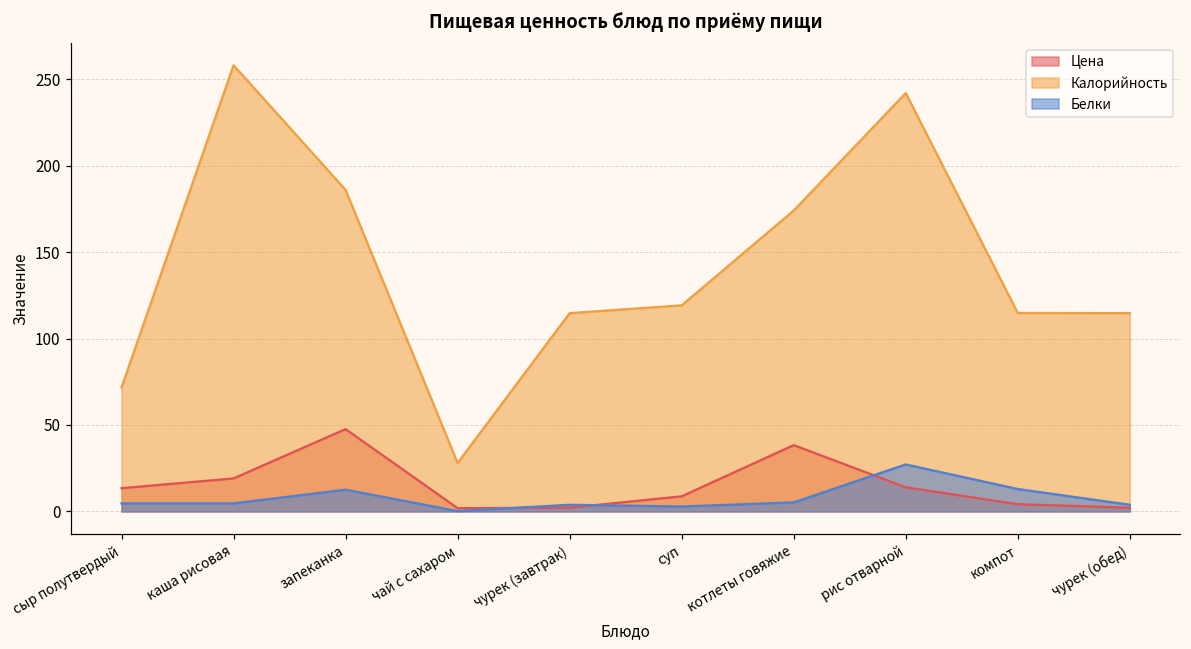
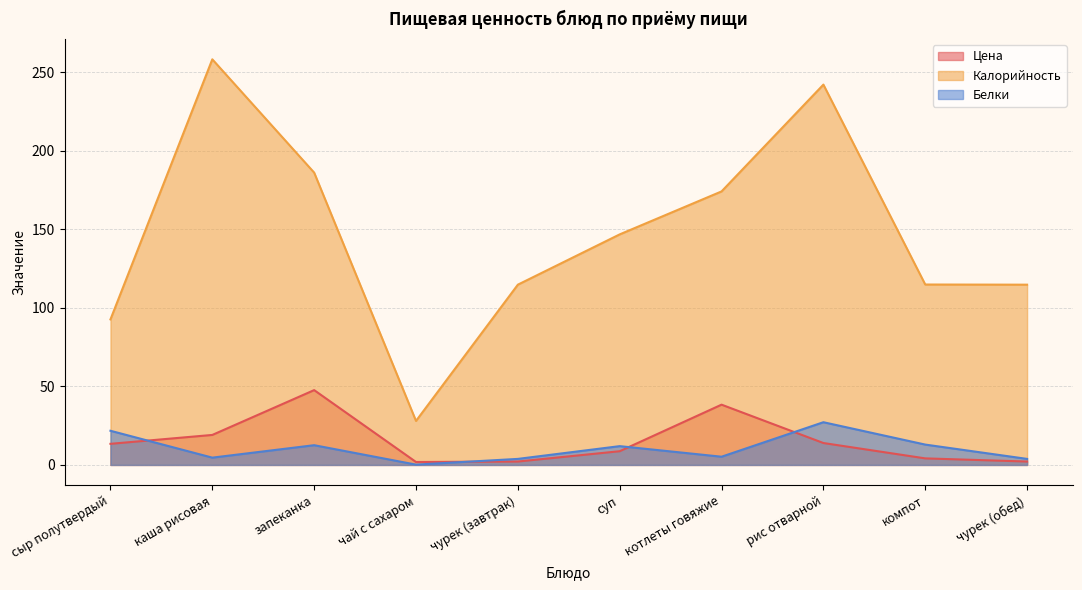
  {
    "Цена": {
      "сыр полутвердый": 13,
      "каша рисовая": 19,
      "запеканка": 48,
      "чай с сахаром": 2,
      "чурек (завтрак)": 2,
      "суп": 9,
      "котлеты говяжие": 38,
      "рис отварной": 14,
      "компот": 4,
      "чурек (обед)": 2
    },
    "Калорийность": {
-     "сыр полутвердый": 72,
+     "сыр полутвердый": 93,
      "каша рисовая": 258,
      "запеканка": 186,
      "чай с сахаром": 28,
      "чурек (завтрак)": 115,
-     "суп": 119,
+     "суп": 147,
      "котлеты говяжие": 174,
      "рис отварной": 242,
      "компот": 115,
      "чурек (обед)": 115
    },
    "Белки": {
-     "сыр полутвердый": 5,
+     "сыр полутвердый": 22,
      "каша рисовая": 5,
      "запеканка": 13,
      "чай с сахаром": 0,
      "чурек (завтрак)": 4,
-     "суп": 3,
+     "суп": 12,
      "котлеты говяжие": 5,
      "рис отварной": 27,
      "компот": 13,
      "чурек (обед)": 4
    }
  }
